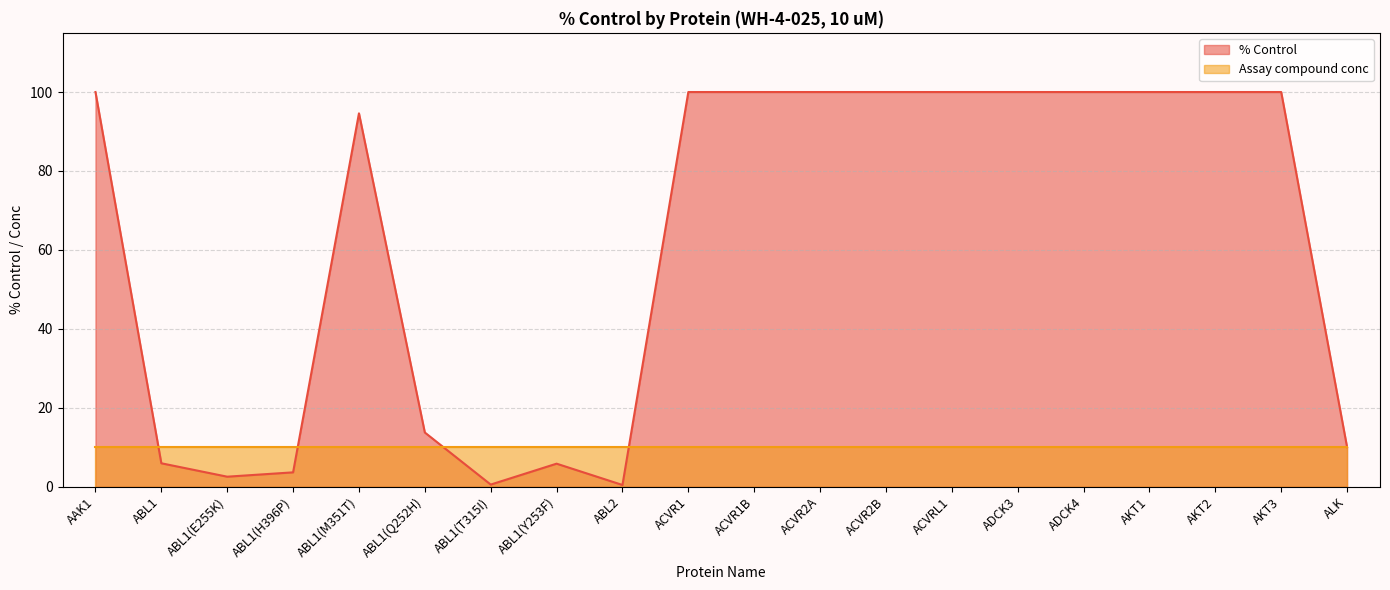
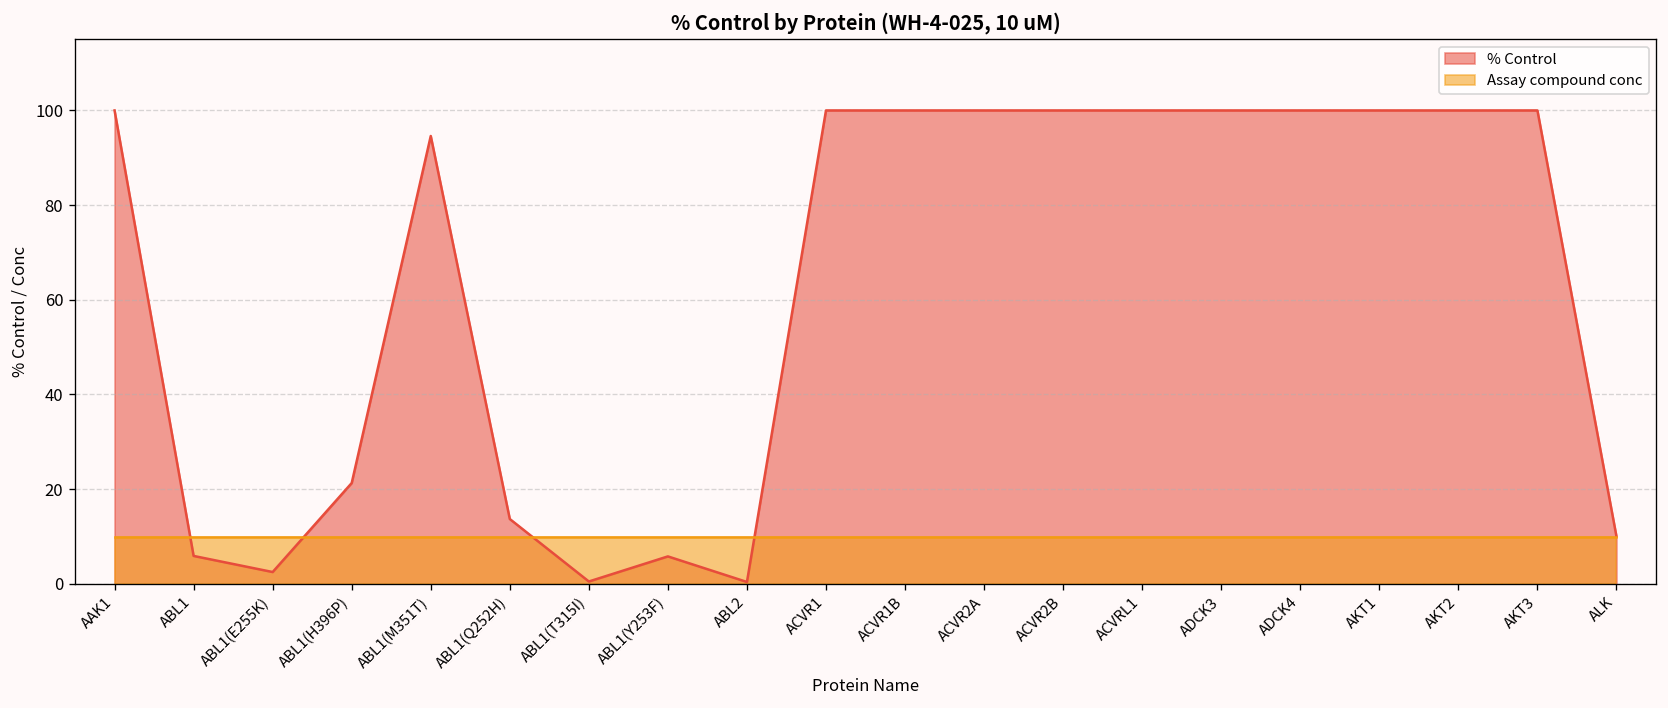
  {
    "% Control": {
      "AAK1": 100,
      "ABL1": 6,
      "ABL1(E255K)": 3,
-     "ABL1(H396P)": 4,
+     "ABL1(H396P)": 21,
      "ABL1(M351T)": 95,
      "ABL1(Q252H)": 14,
      "ABL1(T315I)": 1,
      "ABL1(Y253F)": 6,
      "ABL2": 0,
      "ACVR1": 100,
      "ACVR1B": 100,
      "ACVR2A": 100,
      "ACVR2B": 100,
      "ACVRL1": 100,
      "ADCK3": 100,
      "ADCK4": 100,
      "AKT1": 100,
      "AKT2": 100,
      "AKT3": 100
    },
    "Assay compound conc": {
      "AAK1": 10,
      "ABL1": 10,
      "ABL1(E255K)": 10,
      "ABL1(H396P)": 10,
      "ABL1(M351T)": 10,
      "ABL1(Q252H)": 10,
      "ABL1(T315I)": 10,
      "ABL1(Y253F)": 10,
      "ABL2": 10,
      "ACVR1": 10,
      "ACVR1B": 10,
      "ACVR2A": 10,
      "ACVR2B": 10,
      "ACVRL1": 10,
      "ADCK3": 10,
      "ADCK4": 10,
      "AKT1": 10,
      "AKT2": 10,
      "AKT3": 10
    }
  }
